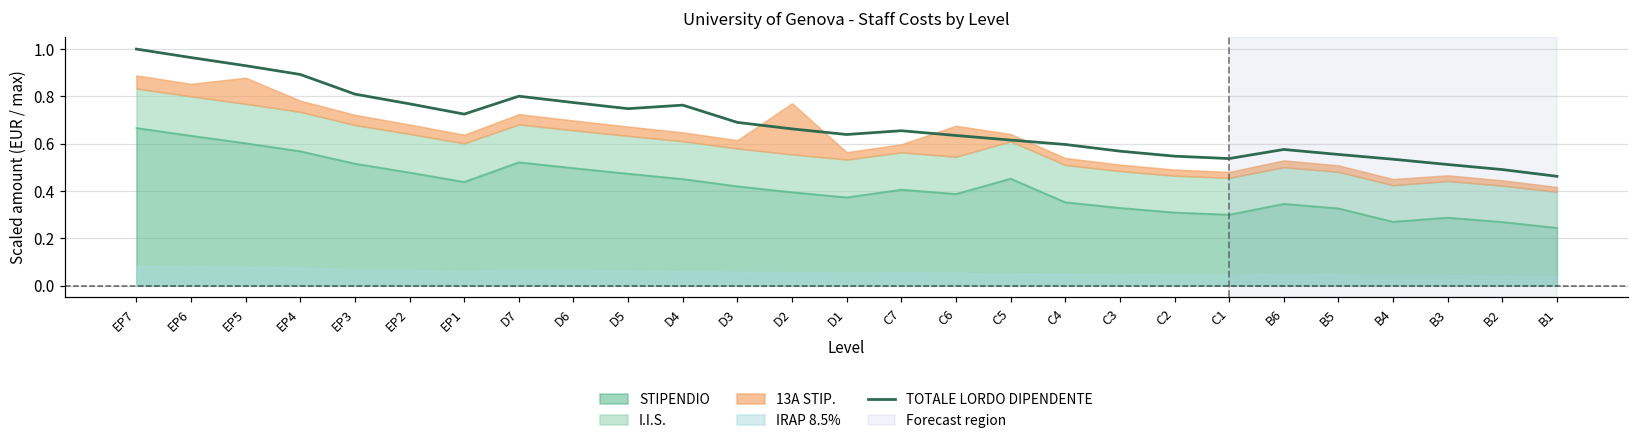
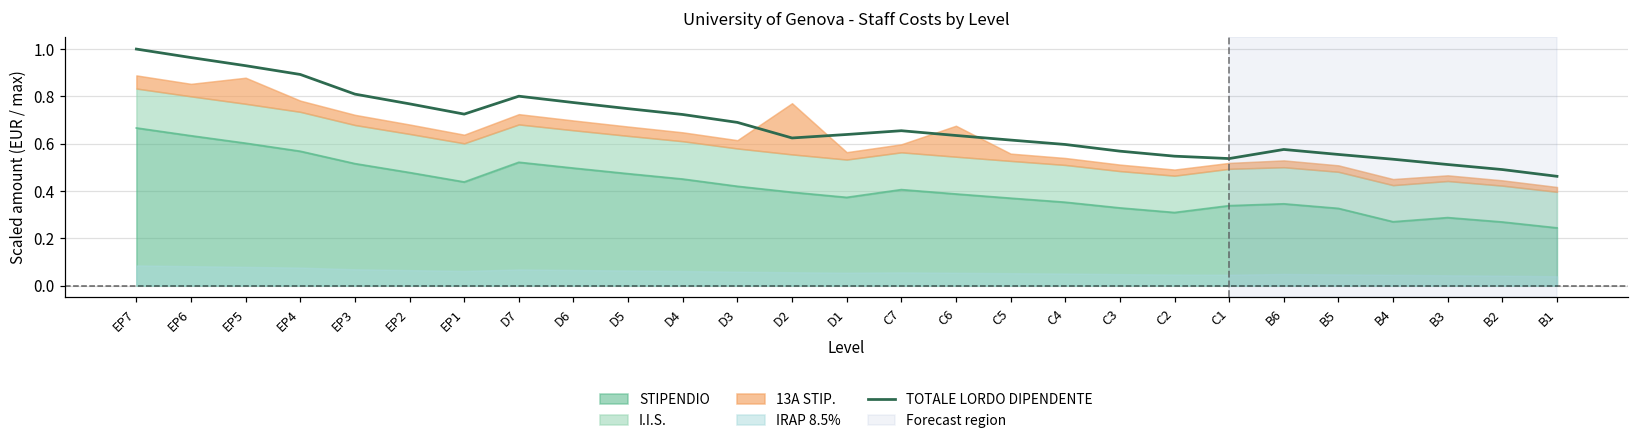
  {
    "TOTALE LORDO DIPENDENTE": {
      "EP7": 1.00,
      "EP6": 0.96,
      "EP5": 0.93,
      "EP4": 0.89,
      "EP3": 0.81,
      "EP2": 0.77,
      "EP1": 0.72,
      "D7": 0.80,
      "D6": 0.77,
      "D5": 0.75,
-     "D4": 0.76,
+     "D4": 0.72,
      "D3": 0.69,
-     "D2": 0.66,
+     "D2": 0.62,
      "D1": 0.64,
      "C7": 0.65,
      "C6": 0.63,
      "C4": 0.60,
      "C3": 0.57,
      "C2": 0.55,
      "C1": 0.54,
      "B6": 0.58,
      "B5": 0.55,
      "B4": 0.53,
      "B3": 0.51,
      "B2": 0.49,
      "B1": 0.46
    },
    "STIPENDIO": {
      "EP7": 0.67,
      "EP6": 0.63,
      "EP5": 0.60,
      "EP4": 0.57,
      "EP3": 0.52,
      "EP2": 0.48,
      "EP1": 0.44,
      "D7": 0.52,
      "D6": 0.50,
      "D5": 0.47,
      "D4": 0.45,
      "D3": 0.42,
      "D2": 0.39,
      "D1": 0.37,
      "C7": 0.41,
      "C6": 0.39,
-     "C5": 0.45,
+     "C5": 0.37,
      "C4": 0.35,
      "C3": 0.33,
      "C2": 0.31,
-     "C1": 0.30,
+     "C1": 0.34,
      "B6": 0.35,
      "B5": 0.33,
      "B4": 0.27,
      "B3": 0.29,
      "B2": 0.27,
      "B1": 0.24
    },
    "13A STIP.": {
      "EP7": 0.06,
      "EP6": 0.05,
      "EP5": 0.11,
      "EP4": 0.05,
      "EP3": 0.04,
      "EP2": 0.04,
      "EP1": 0.04,
      "D7": 0.04,
      "D6": 0.04,
      "D5": 0.04,
      "D4": 0.04,
      "D3": 0.03,
      "D2": 0.22,
      "D1": 0.03,
      "C7": 0.03,
      "C6": 0.13,
      "C5": 0.03,
      "C4": 0.03,
      "C3": 0.03,
      "C2": 0.03,
      "C1": 0.02,
      "B6": 0.03,
      "B5": 0.03,
      "B4": 0.03,
      "B3": 0.02,
      "B2": 0.02,
      "B1": 0.02
    }
  }
